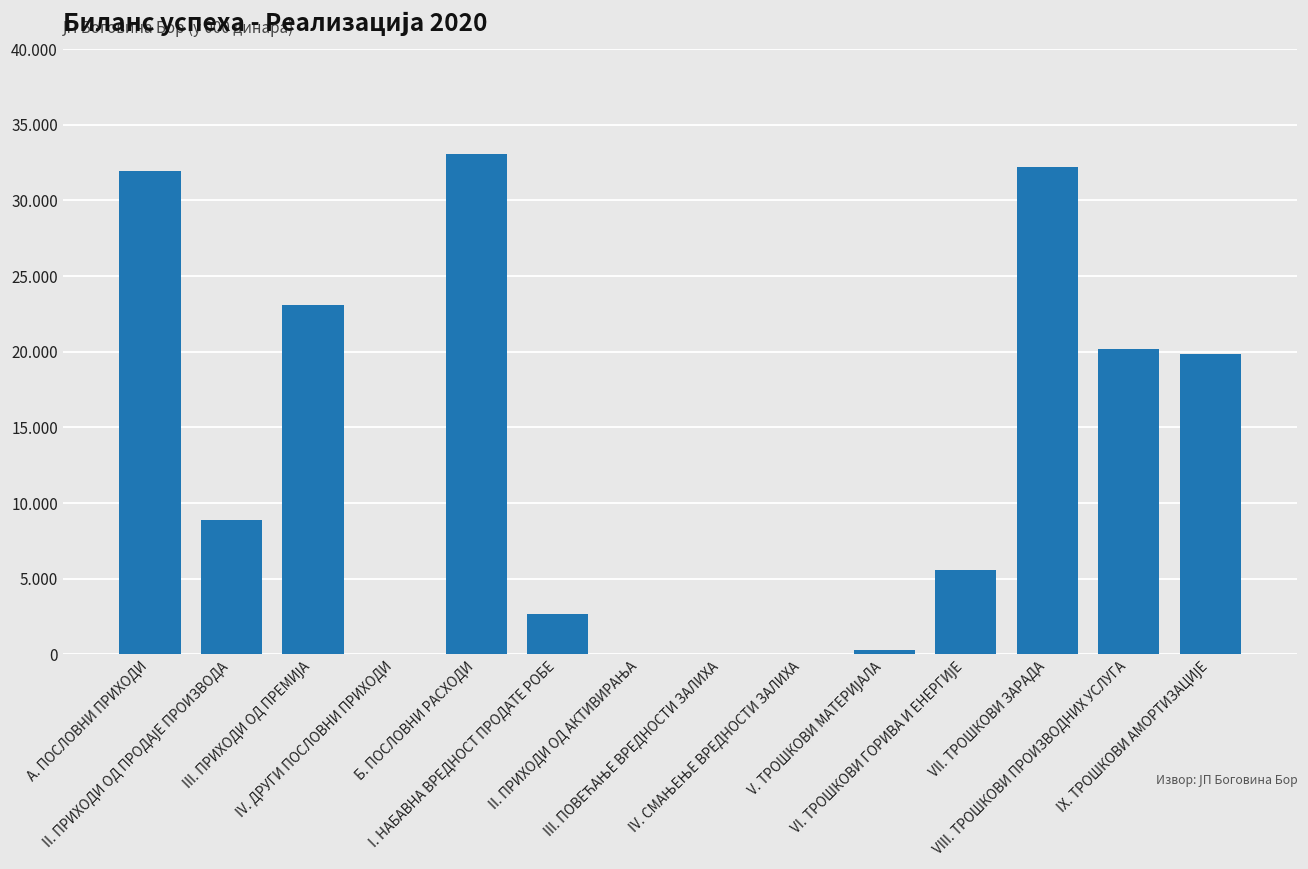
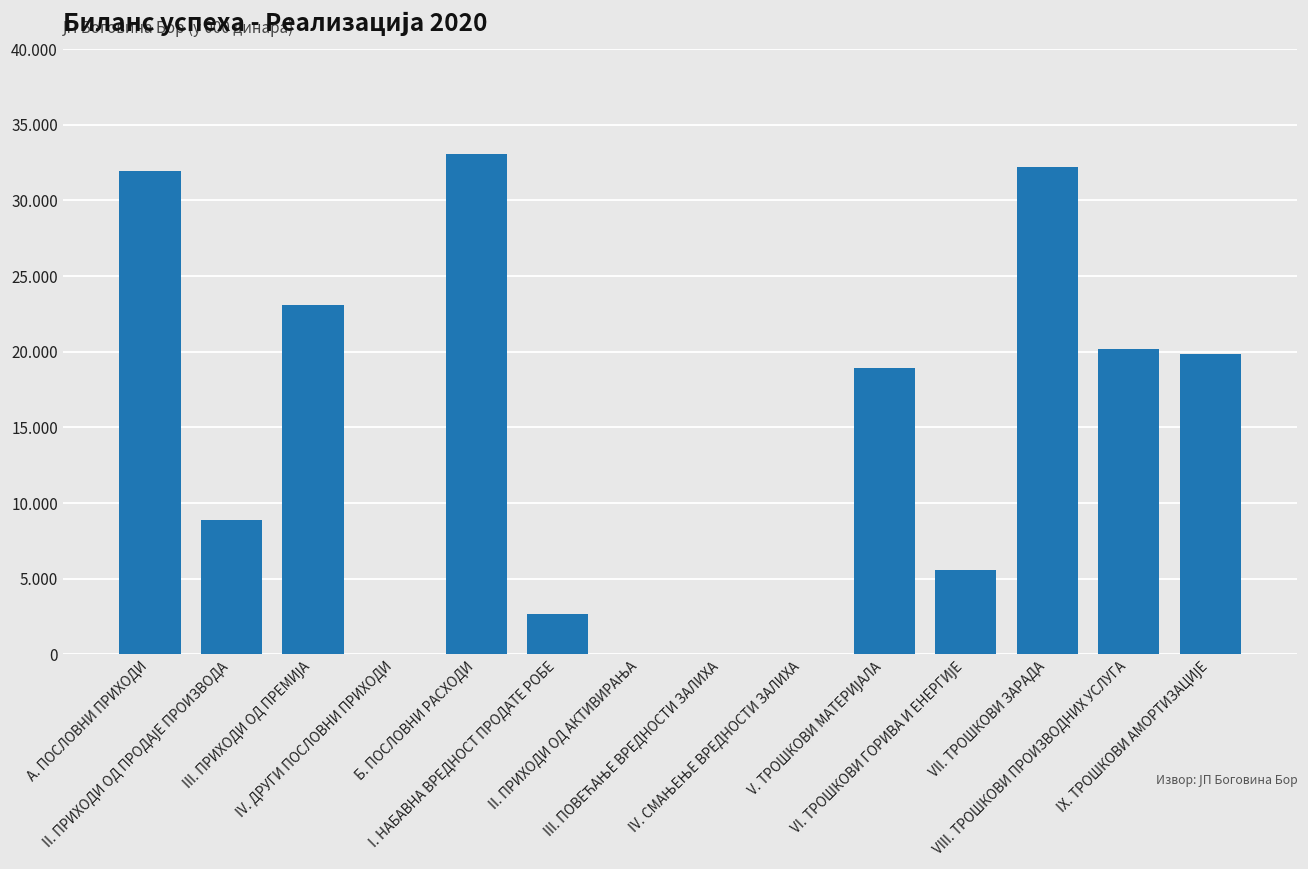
  {
    "А. ПОСЛОВНИ ПРИХОДИ": 32.0,
    "II. ПРИХОДИ ОД ПРОДАЈЕ ПРОИЗВОДА": 8.9,
    "III. ПРИХОДИ ОД ПРЕМИЈА": 23.1,
    "IV. ДРУГИ ПОСЛОВНИ ПРИХОДИ": 0.0,
    "Б. ПОСЛОВНИ РАСХОДИ": 33.1,
    "I. НАБАВНА ВРЕДНОСТ ПРОДАТЕ РОБЕ": 2.7,
    "II. ПРИХОДИ ОД АКТИВИРАЊА": 0.0,
    "III. ПОВЕЋАЊЕ ВРЕДНОСТИ ЗАЛИХА": 0.0,
    "IV. СМАЊЕЊЕ ВРЕДНОСТИ ЗАЛИХА": 0.0,
-   "V. ТРОШКОВИ МАТЕРИЈАЛА": 0.3,
+   "V. ТРОШКОВИ МАТЕРИЈАЛА": 18.9,
    "VI. ТРОШКОВИ ГОРИВА И ЕНЕРГИЈЕ": 5.6,
    "VII. ТРОШКОВИ ЗАРАДА": 32.2,
    "VIII. ТРОШКОВИ ПРОИЗВОДНИХ УСЛУГА": 20.2,
    "IX. ТРОШКОВИ АМОРТИЗАЦИЈЕ": 19.9
  }
